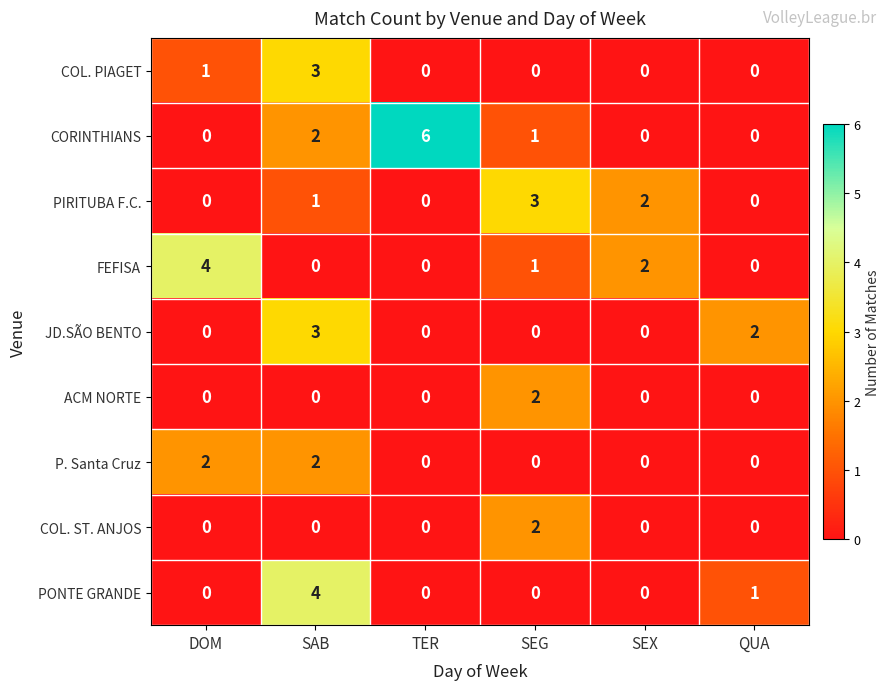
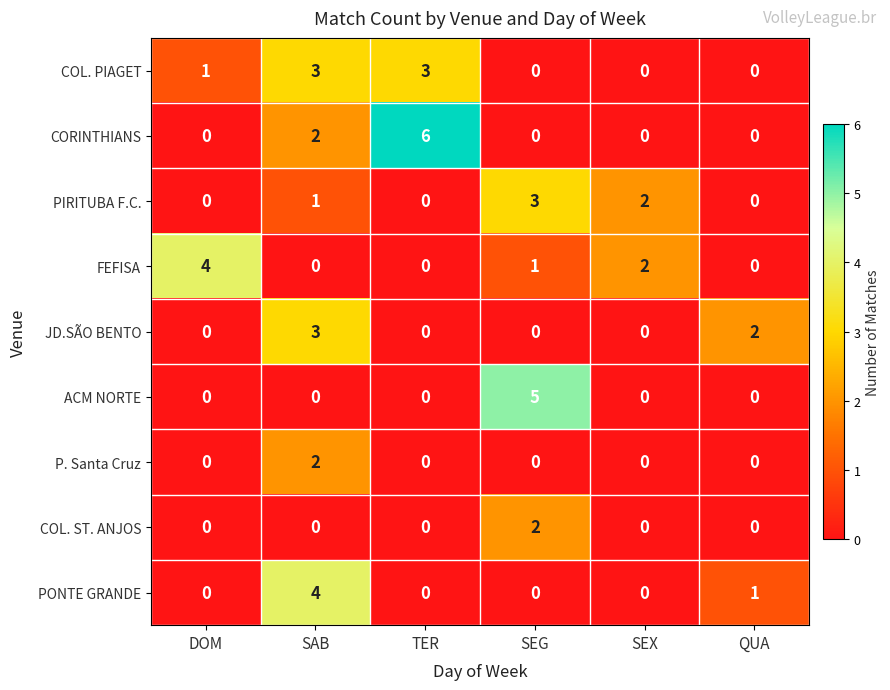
  {
    "COL. PIAGET": {
      "DOM": 1,
      "SAB": 3,
-     "TER": 0,
+     "TER": 3,
      "SEG": 0,
      "SEX": 0,
      "QUA": 0
    },
    "CORINTHIANS": {
      "DOM": 0,
      "SAB": 2,
      "TER": 6,
-     "SEG": 1,
+     "SEG": 0,
      "SEX": 0,
      "QUA": 0
    },
    "PIRITUBA F.C.": {
      "DOM": 0,
      "SAB": 1,
      "TER": 0,
      "SEG": 3,
      "SEX": 2,
      "QUA": 0
    },
    "FEFISA": {
      "DOM": 4,
      "SAB": 0,
      "TER": 0,
      "SEG": 1,
      "SEX": 2,
      "QUA": 0
    },
    "JD.SÃO BENTO": {
      "DOM": 0,
      "SAB": 3,
      "TER": 0,
      "SEG": 0,
      "SEX": 0,
      "QUA": 2
    },
    "ACM NORTE": {
      "DOM": 0,
      "SAB": 0,
      "TER": 0,
-     "SEG": 2,
+     "SEG": 5,
      "SEX": 0,
      "QUA": 0
    },
    "P. Santa Cruz": {
-     "DOM": 2,
+     "DOM": 0,
      "SAB": 2,
      "TER": 0,
      "SEG": 0,
      "SEX": 0,
      "QUA": 0
    },
    "COL. ST. ANJOS": {
      "DOM": 0,
      "SAB": 0,
      "TER": 0,
      "SEG": 2,
      "SEX": 0,
      "QUA": 0
    },
    "PONTE GRANDE": {
      "DOM": 0,
      "SAB": 4,
      "TER": 0,
      "SEG": 0,
      "SEX": 0,
      "QUA": 1
    }
  }
